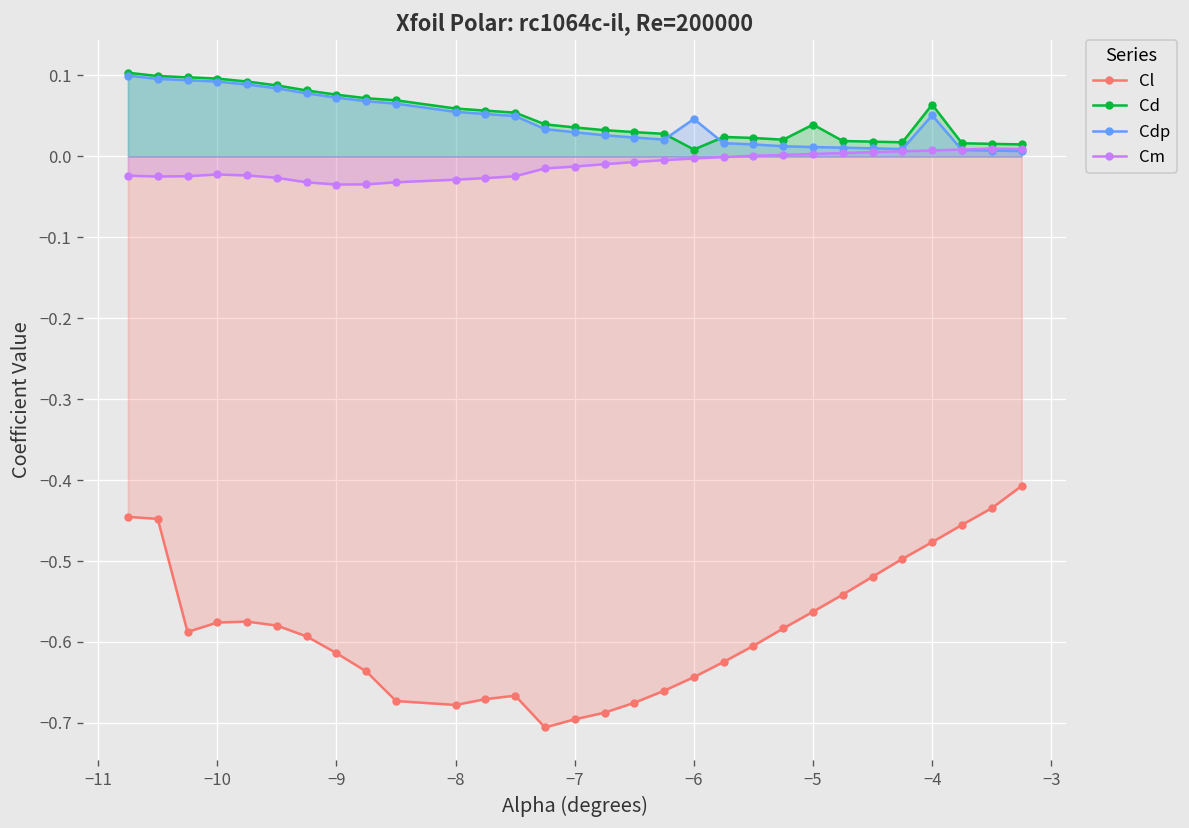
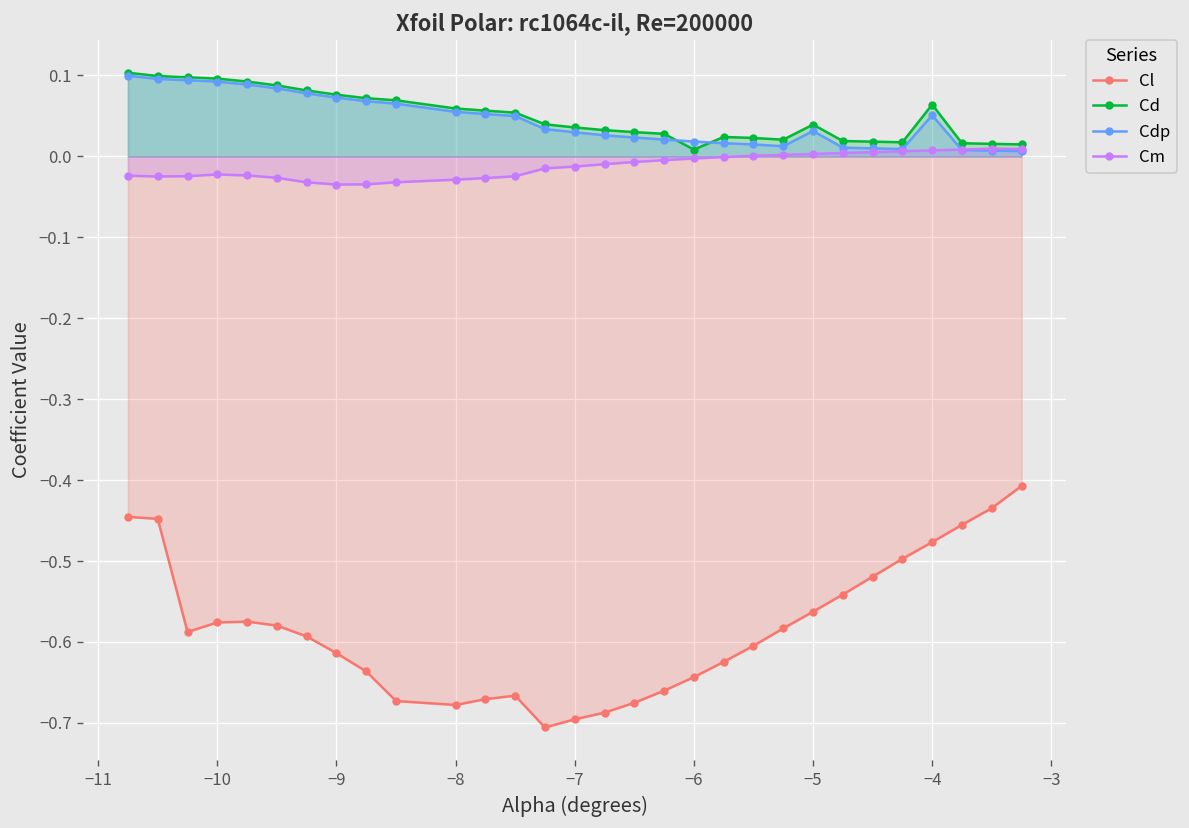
  {
    "Cd": {
      "−8": 0.06,
      "−7": 0.04,
      "−6": 0.01,
      "−5": 0.04,
      "−4": 0.06
    },
    "Cdp": {
      "−8": 0.05,
      "−7": 0.03,
-     "−6": 0.05,
-     "−5": 0.01,
+     "−6": 0.02,
+     "−5": 0.03,
      "−4": 0.05
    }
  }
